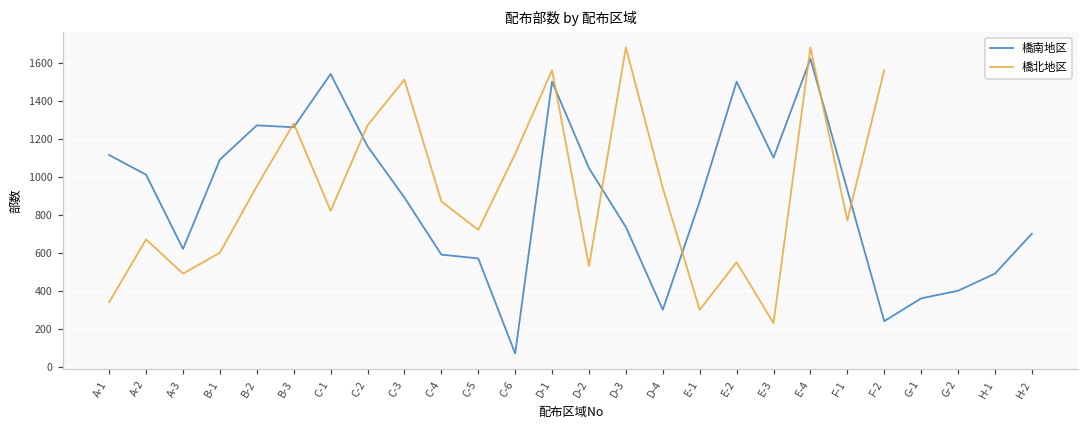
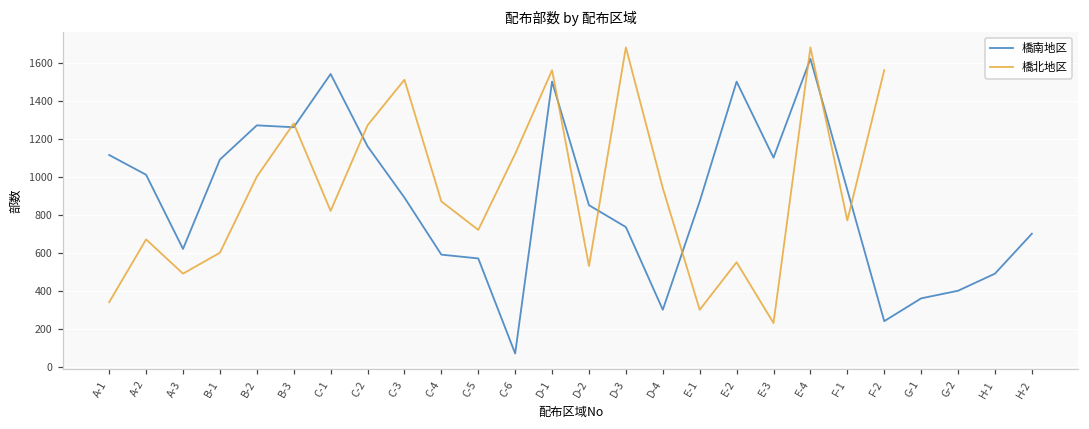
  {
    "橋南地区": {
      "A-1": 1110,
      "A-2": 1010,
      "A-3": 620,
      "B-1": 1090,
      "B-2": 1270,
      "B-3": 1260,
      "C-1": 1540,
      "C-2": 1160,
      "C-3": 890,
      "C-4": 590,
      "C-5": 570,
      "C-6": 70,
      "D-1": 1500,
-     "D-2": 1050,
+     "D-2": 850,
      "D-3": 740,
      "D-4": 300,
      "E-1": 870,
      "E-2": 1500,
      "E-3": 1100,
      "E-4": 1620,
      "F-1": 930,
      "F-2": 240,
      "G-1": 360,
      "G-2": 400,
      "H-1": 490,
      "H-2": 700
    },
    "橋北地区": {
      "A-1": 340,
      "A-2": 670,
      "A-3": 490,
      "B-1": 600,
-     "B-2": 950,
+     "B-2": 1000,
      "B-3": 1280,
      "C-1": 820,
      "C-2": 1270,
      "C-3": 1510,
      "C-4": 870,
      "C-5": 720,
      "C-6": 1120,
      "D-1": 1560,
      "D-2": 530,
      "D-3": 1680,
      "D-4": 940,
      "E-1": 300,
      "E-2": 550,
      "E-3": 230,
      "E-4": 1680,
      "F-1": 770,
      "F-2": 1560
    }
  }
